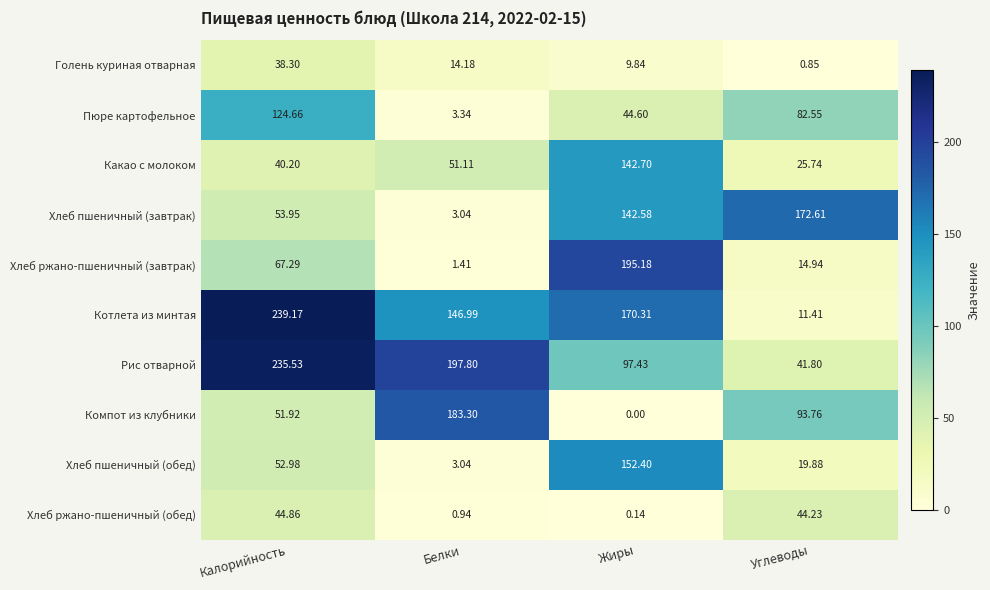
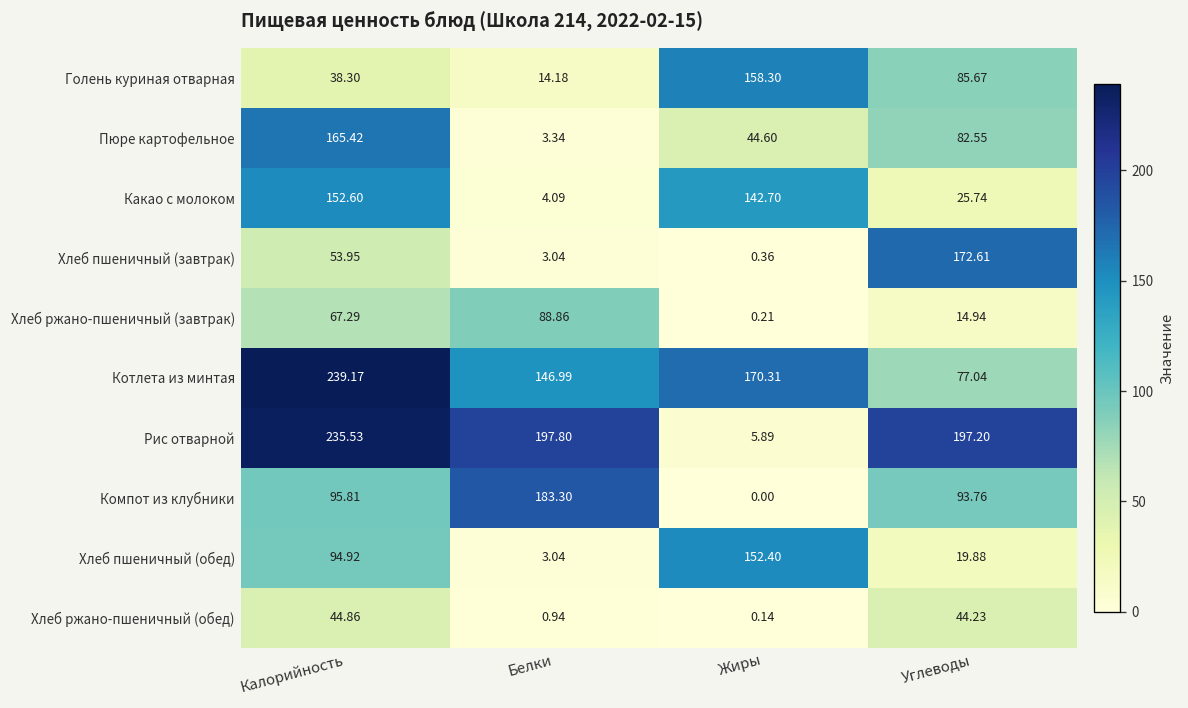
  {
    "Голень куриная отварная": {
      "Калорийность": 38.30,
      "Белки": 14.18,
-     "Жиры": 9.84,
-     "Углеводы": 0.85
+     "Жиры": 158.30,
+     "Углеводы": 85.67
    },
    "Пюре картофельное": {
-     "Калорийность": 124.66,
+     "Калорийность": 165.42,
      "Белки": 3.34,
      "Жиры": 44.60,
      "Углеводы": 82.55
    },
    "Какао с молоком": {
-     "Калорийность": 40.20,
-     "Белки": 51.11,
+     "Калорийность": 152.60,
+     "Белки": 4.09,
      "Жиры": 142.70,
      "Углеводы": 25.74
    },
    "Хлеб пшеничный (завтрак)": {
      "Калорийность": 53.95,
      "Белки": 3.04,
-     "Жиры": 142.58,
+     "Жиры": 0.36,
      "Углеводы": 172.61
    },
    "Хлеб ржано-пшеничный (завтрак)": {
      "Калорийность": 67.29,
-     "Белки": 1.41,
-     "Жиры": 195.18,
+     "Белки": 88.86,
+     "Жиры": 0.21,
      "Углеводы": 14.94
    },
    "Котлета из минтая": {
      "Калорийность": 239.17,
      "Белки": 146.99,
      "Жиры": 170.31,
-     "Углеводы": 11.41
+     "Углеводы": 77.04
    },
    "Рис отварной": {
      "Калорийность": 235.53,
      "Белки": 197.80,
-     "Жиры": 97.43,
-     "Углеводы": 41.80
+     "Жиры": 5.89,
+     "Углеводы": 197.20
    },
    "Компот из клубники": {
-     "Калорийность": 51.92,
+     "Калорийность": 95.81,
      "Белки": 183.30,
      "Жиры": 0.00,
      "Углеводы": 93.76
    },
    "Хлеб пшеничный (обед)": {
-     "Калорийность": 52.98,
+     "Калорийность": 94.92,
      "Белки": 3.04,
      "Жиры": 152.40,
      "Углеводы": 19.88
    },
    "Хлеб ржано-пшеничный (обед)": {
      "Калорийность": 44.86,
      "Белки": 0.94,
      "Жиры": 0.14,
      "Углеводы": 44.23
    }
  }
